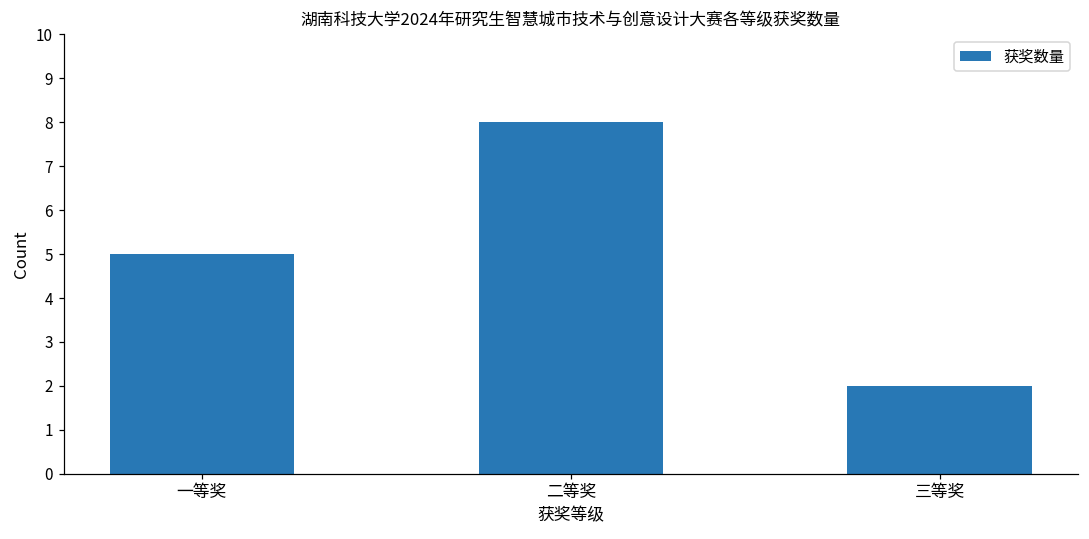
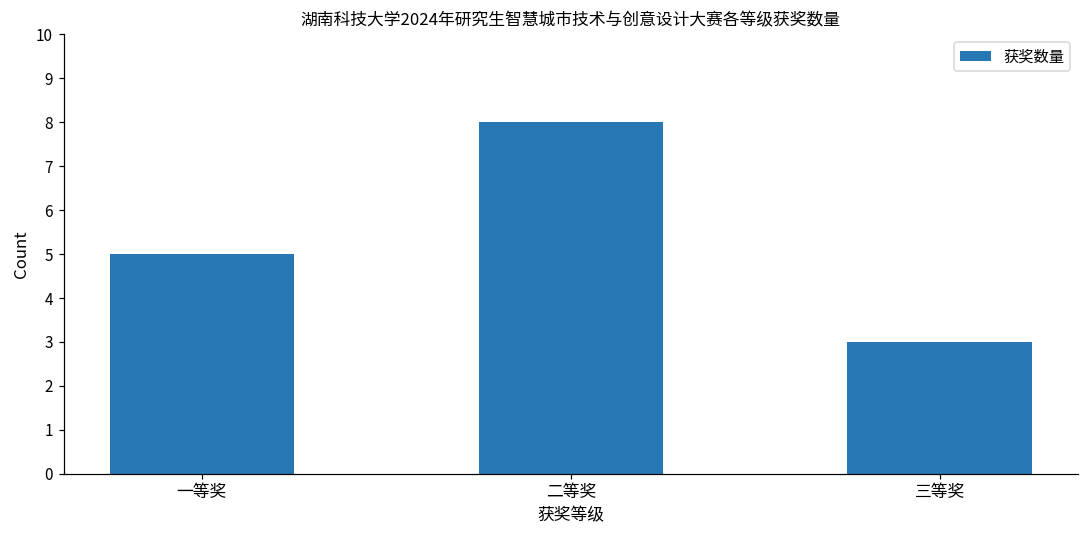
  {
    "一等奖": 5,
    "二等奖": 8,
-   "三等奖": 2
+   "三等奖": 3
  }
